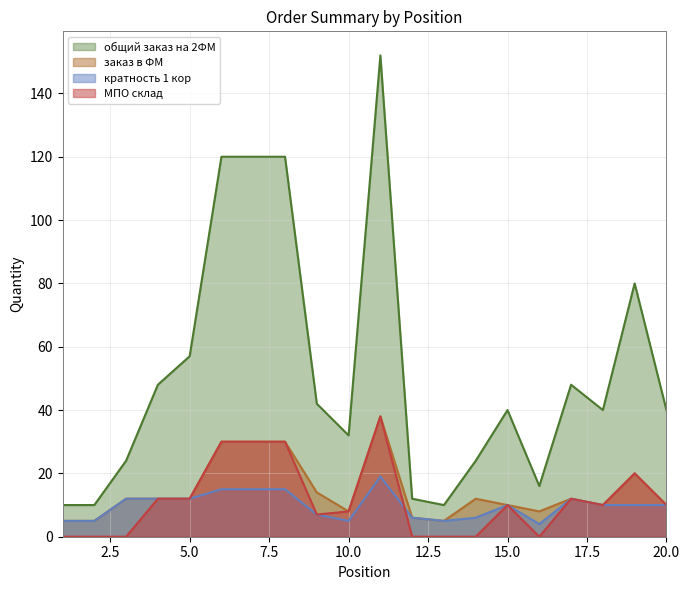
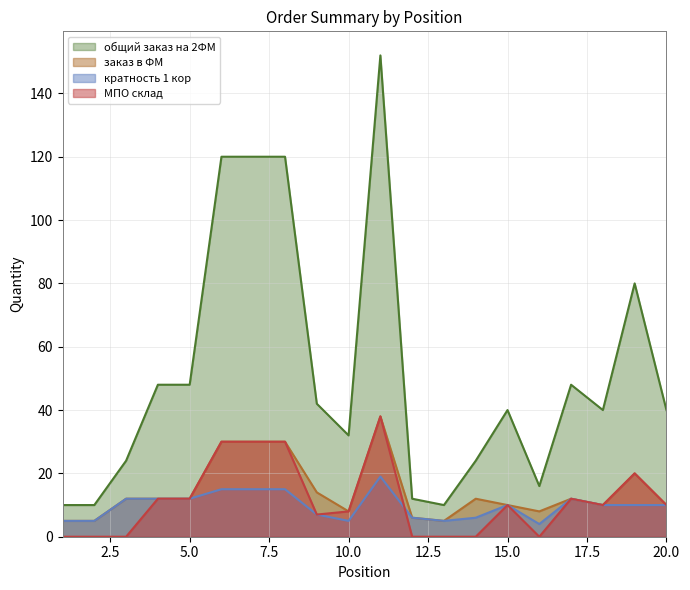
  {
    "общий заказ на 2ФМ": {
-     "5.0": 57,
+     "5.0": 48,
      "10.0": 32,
      "15.0": 40,
      "20.0": 40
    },
    "кратность 1 кор": {
      "10.0": 5
    }
  }
